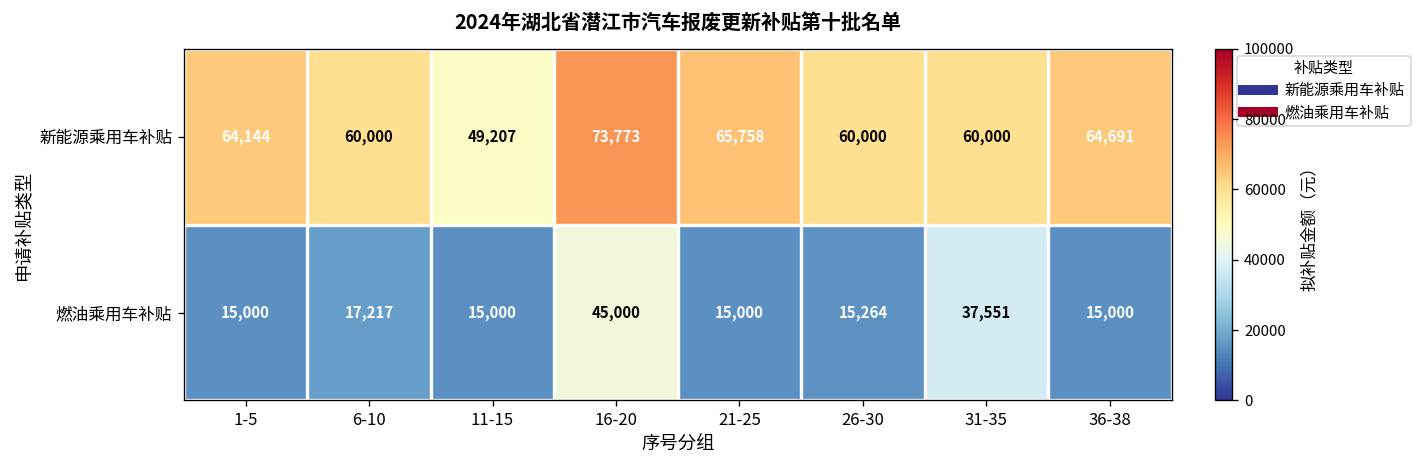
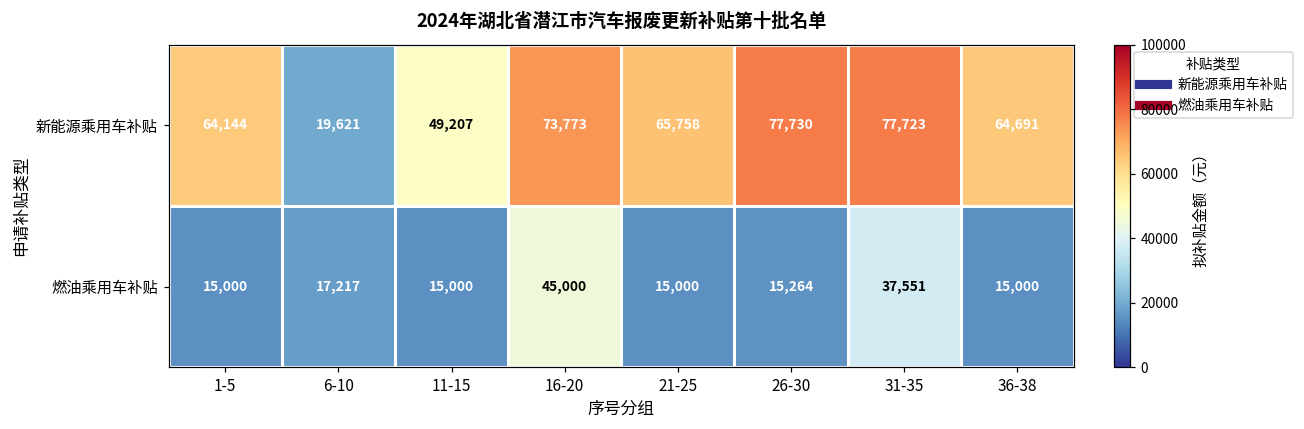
  {
    "新能源乘用车补贴": {
      "1-5": "64,144",
-     "6-10": "60,000",
+     "6-10": "19,621",
      "11-15": "49,207",
      "16-20": "73,773",
      "21-25": "65,758",
-     "26-30": "60,000",
-     "31-35": "60,000",
+     "26-30": "77,730",
+     "31-35": "77,723",
      "36-38": "64,691"
    },
    "燃油乘用车补贴": {
      "1-5": "15,000",
      "6-10": "17,217",
      "11-15": "15,000",
      "16-20": "45,000",
      "21-25": "15,000",
      "26-30": "15,264",
      "31-35": "37,551",
      "36-38": "15,000"
    }
  }
